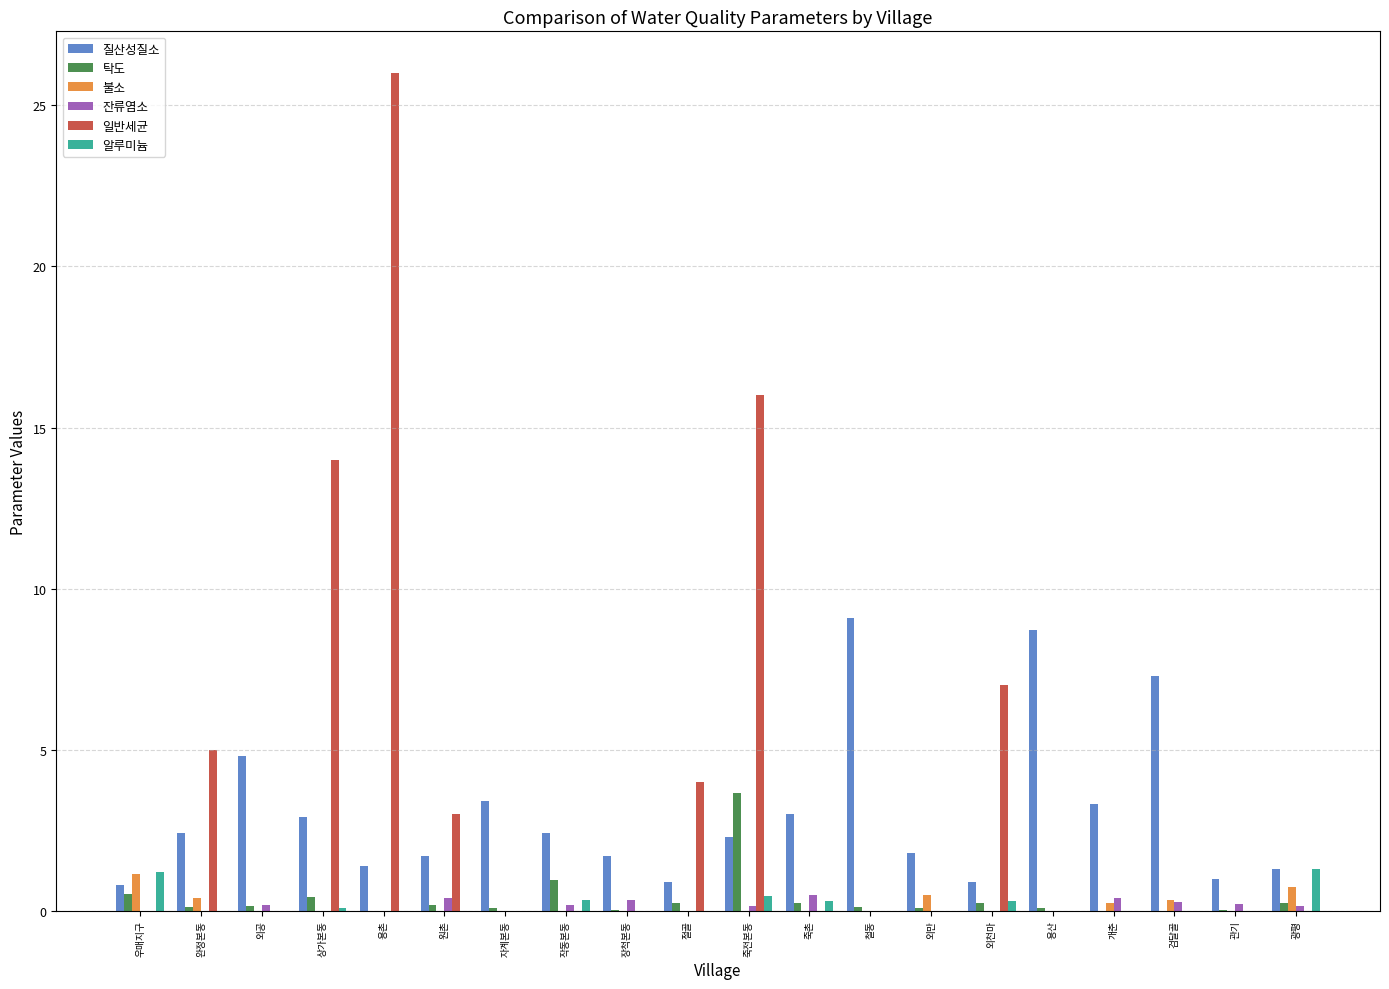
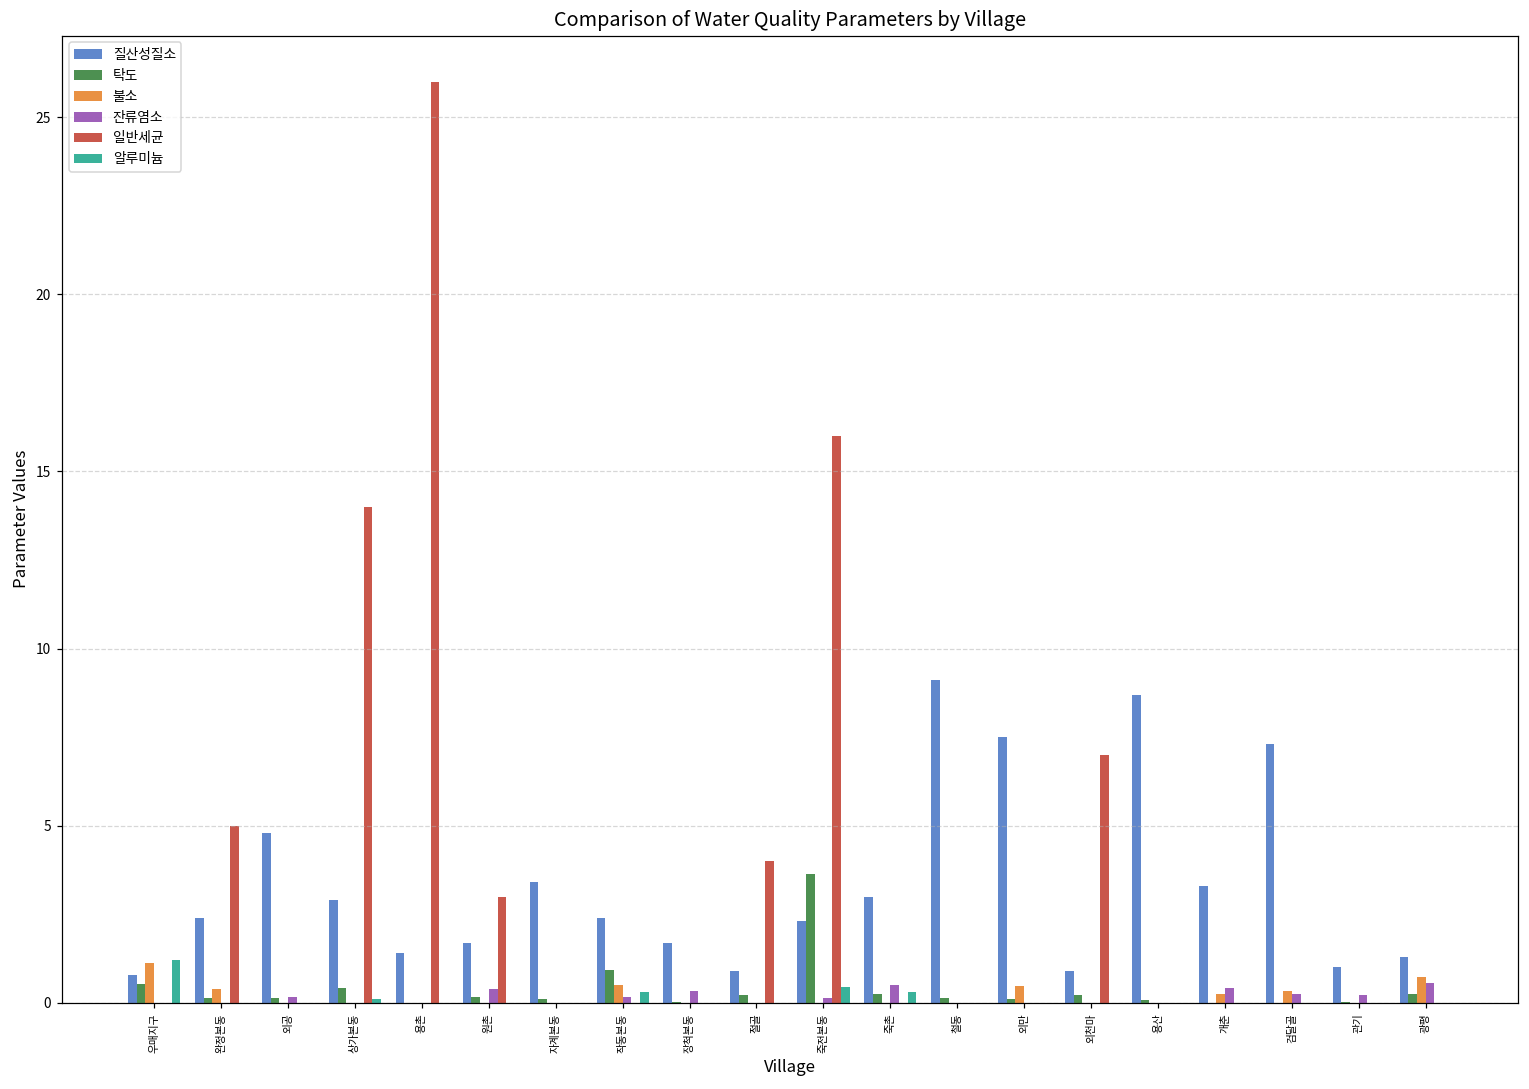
  {
    "질산성질소": {
      "우매지구": 0.8,
      "완정본동": 2.4,
      "외공": 4.8,
      "상가본동": 2.9,
      "용촌": 1.4,
      "원촌": 1.7,
      "자계본동": 3.4,
      "작동본동": 2.4,
      "장척본동": 1.7,
      "절골": 0.9,
      "죽전본동": 2.3,
      "죽촌": 3.0,
      "철동": 9.1,
-     "외만": 1.8,
+     "외만": 7.5,
      "외천마": 0.9,
      "용산": 8.7,
      "개춘": 3.3,
      "검달골": 7.3,
      "관기": 1.0,
      "광평": 1.3
    },
    "탁도": {
      "우매지구": 0.5,
      "완정본동": 0.1,
      "외공": 0.1,
      "상가본동": 0.4,
      "용촌": 0.0,
      "원촌": 0.2,
      "자계본동": 0.1,
      "작동본동": 0.9,
      "절골": 0.2,
      "죽전본동": 3.6,
      "죽촌": 0.2,
      "철동": 0.1,
      "외만": 0.1,
      "외천마": 0.2,
      "용산": 0.1,
      "개춘": 0.0,
      "검달골": 0.0,
      "광평": 0.3
    },
    "불소": {
      "우매지구": 1.1,
      "완정본동": 0.4,
      "외공": 0.0,
      "상가본동": 0.0,
      "용촌": 0.0,
      "원촌": 0.0,
      "자계본동": 0.0,
-     "작동본동": 0.0,
+     "작동본동": 0.5,
      "장척본동": 0.0,
      "절골": 0.0,
      "죽전본동": 0.0,
      "죽촌": 0.0,
      "철동": 0.0,
      "외만": 0.5,
      "외천마": 0.0,
      "용산": 0.0,
      "개춘": 0.3,
      "검달골": 0.3,
      "관기": 0.0,
      "광평": 0.7
    },
    "잔류염소": {
      "우매지구": 0.0,
      "완정본동": 0.0,
      "외공": 0.2,
      "상가본동": 0.0,
      "용촌": 0.0,
      "원촌": 0.4,
      "자계본동": 0.0,
      "작동본동": 0.2,
      "장척본동": 0.3,
      "절골": 0.0,
      "죽전본동": 0.2,
      "죽촌": 0.5,
      "철동": 0.0,
      "외만": 0.0,
      "외천마": 0.0,
      "용산": 0.0,
      "개춘": 0.4,
      "검달골": 0.3,
      "관기": 0.2,
-     "광평": 0.2
+     "광평": 0.6
    },
    "일반세균": {
      "우매지구": 0.0,
      "완정본동": 5.0,
      "외공": 0.0,
      "상가본동": 14.0,
      "용촌": 26.0,
      "원촌": 3.0,
      "자계본동": 0.0,
      "작동본동": 0.0,
      "장척본동": 0.0,
      "절골": 4.0,
      "죽전본동": 16.0,
      "죽촌": 0.0,
      "철동": 0.0,
      "외만": 0.0,
      "외천마": 7.0,
      "용산": 0.0,
      "개춘": 0.0,
      "검달골": 0.0,
      "관기": 0.0,
      "광평": 0.0
    },
    "알루미늄": {
      "우매지구": 1.2,
      "완정본동": 0.0,
      "외공": 0.0,
      "상가본동": 0.1,
      "용촌": 0.0,
      "원촌": 0.0,
      "자계본동": 0.0,
      "작동본동": 0.3,
      "장척본동": 0.0,
      "절골": 0.0,
      "죽전본동": 0.5,
      "죽촌": 0.3,
      "철동": 0.0,
      "외만": 0.0,
-     "외천마": 0.3,
+     "외천마": 0.0,
      "용산": 0.0,
      "개춘": 0.0,
      "검달골": 0.0,
      "관기": 0.0,
-     "광평": 1.3
+     "광평": 0.0
    }
  }
